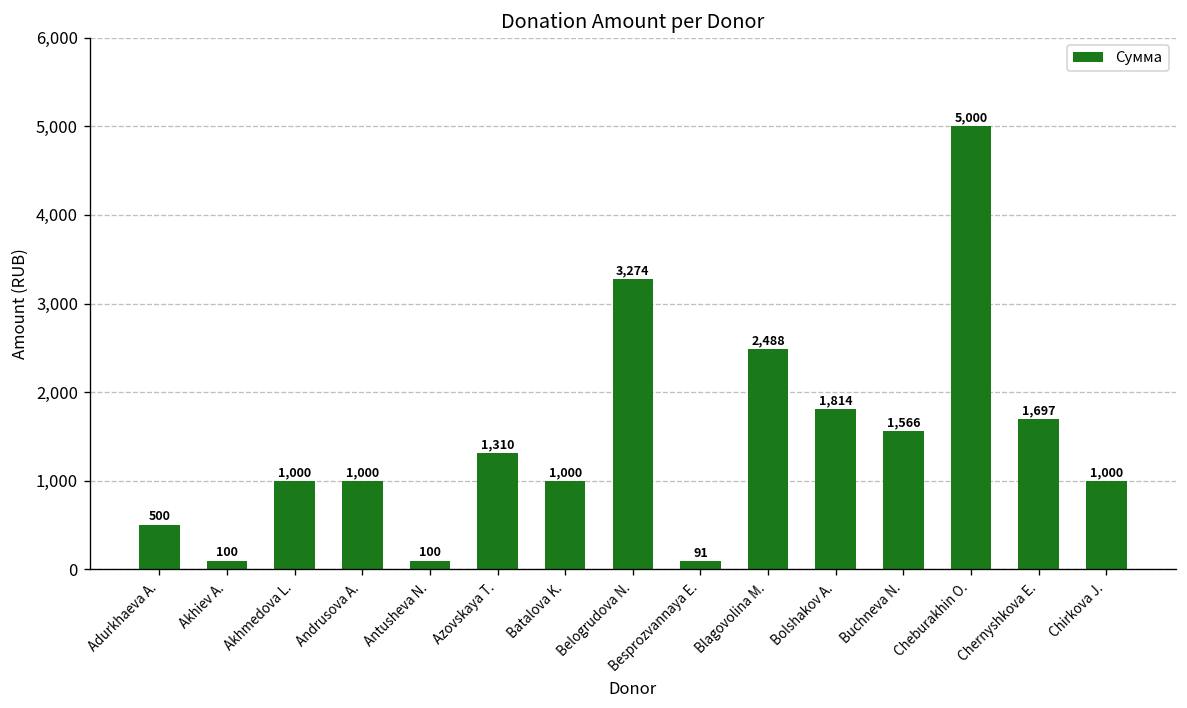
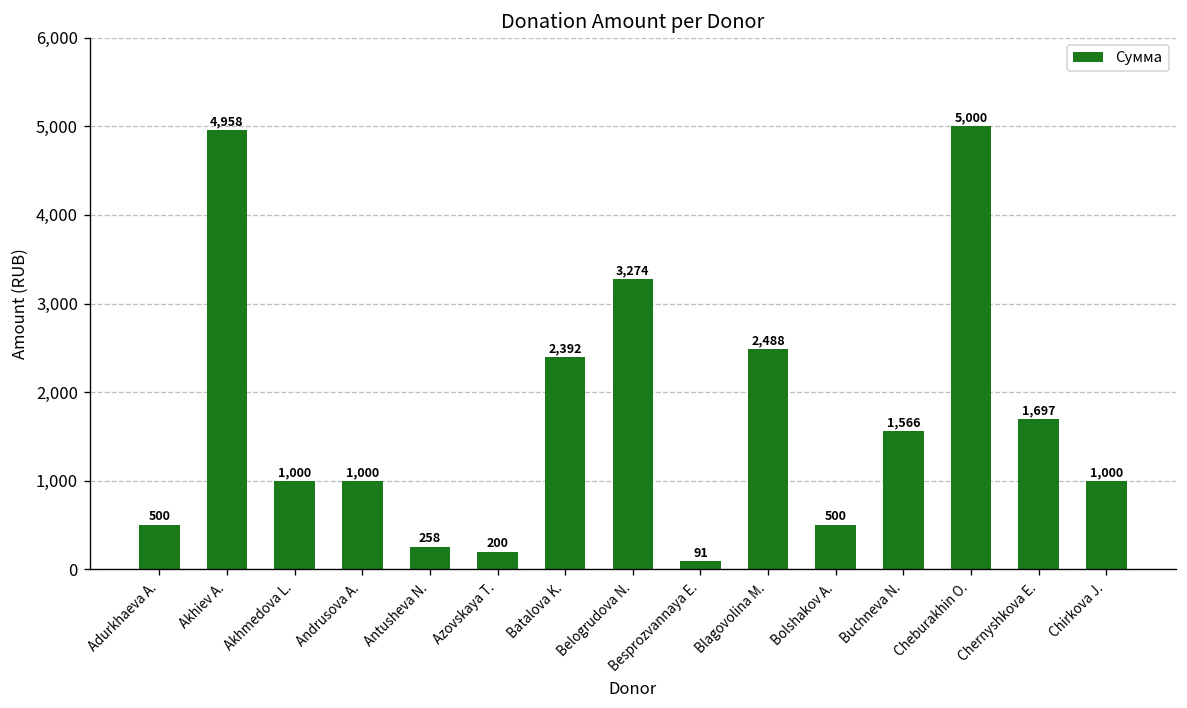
  {
    "Adurkhaeva A.": "500",
-   "Akhiev A.": "100",
+   "Akhiev A.": "4,958",
    "Akhmedova L.": "1,000",
    "Andrusova A.": "1,000",
-   "Antusheva N.": "100",
-   "Azovskaya T.": "1,310",
-   "Batalova K.": "1,000",
+   "Antusheva N.": "258",
+   "Azovskaya T.": "200",
+   "Batalova K.": "2,392",
    "Belogrudova N.": "3,274",
    "Besprozvannaya E.": "91",
    "Blagovolina M.": "2,488",
-   "Bolshakov A.": "1,814",
+   "Bolshakov A.": "500",
    "Buchneva N.": "1,566",
    "Cheburakhin O.": "5,000",
    "Chernyshkova E.": "1,697",
    "Chirkova J.": "1,000"
  }
